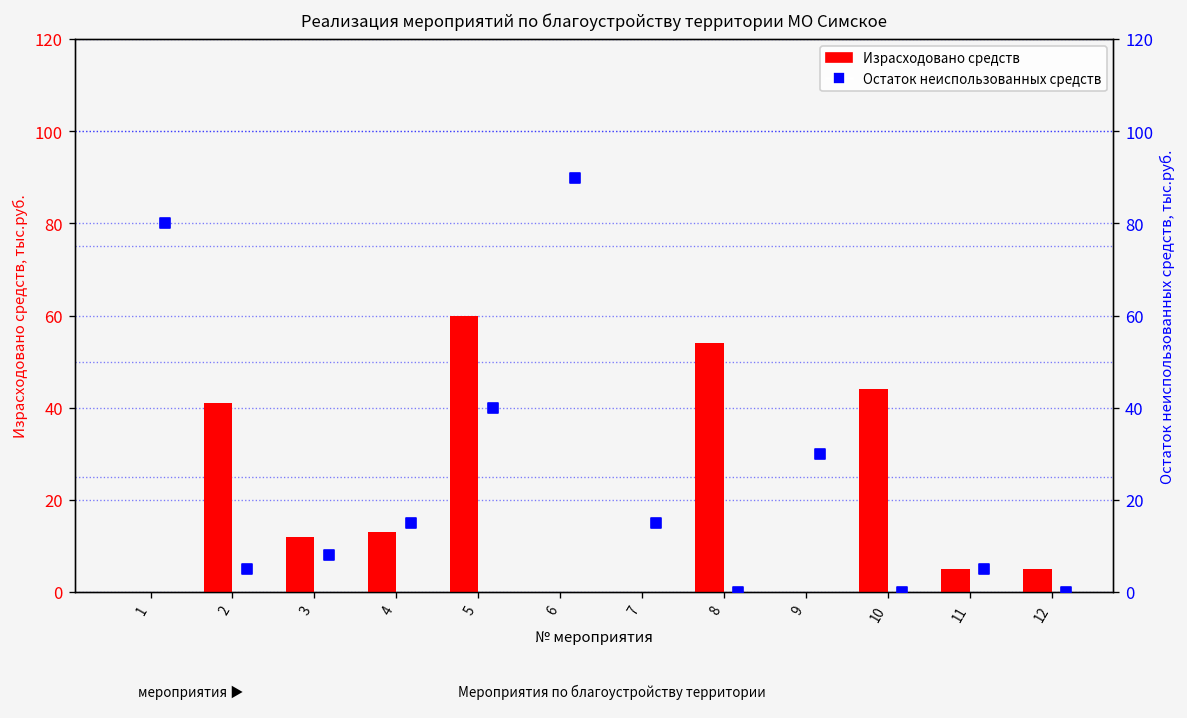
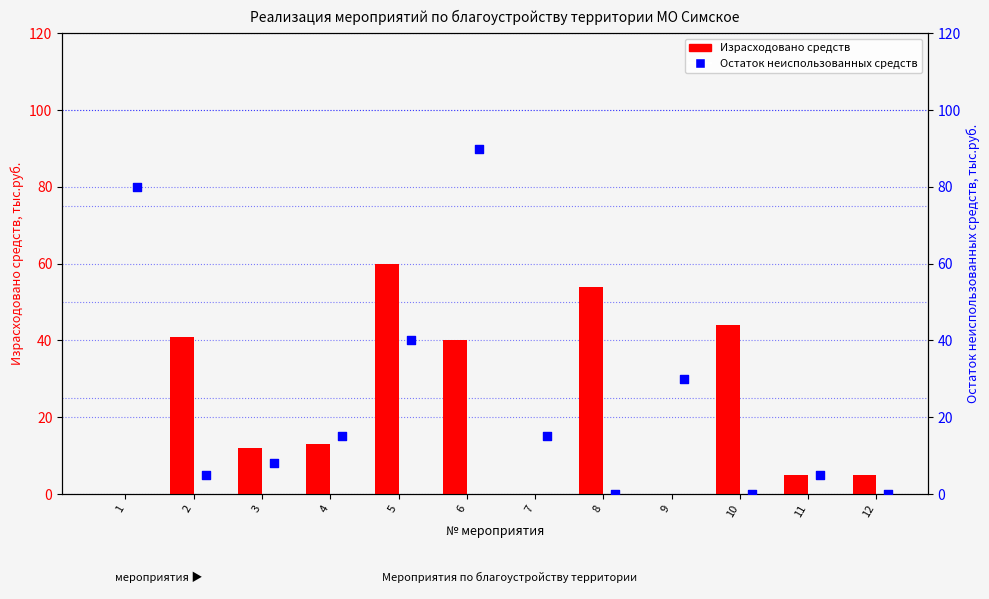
  {
    "Израсходовано средств": {
      "1": 0,
      "2": 41,
      "3": 12,
      "4": 13,
      "5": 60,
-     "6": 0,
+     "6": 40,
      "7": 0,
      "8": 54,
      "9": 0,
      "10": 44,
      "11": 5,
      "12": 5
    }
  }
